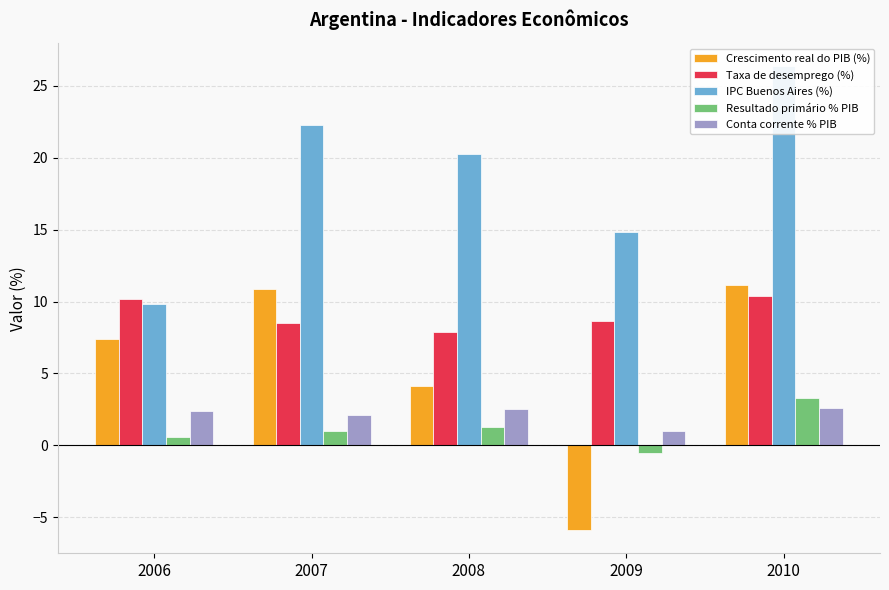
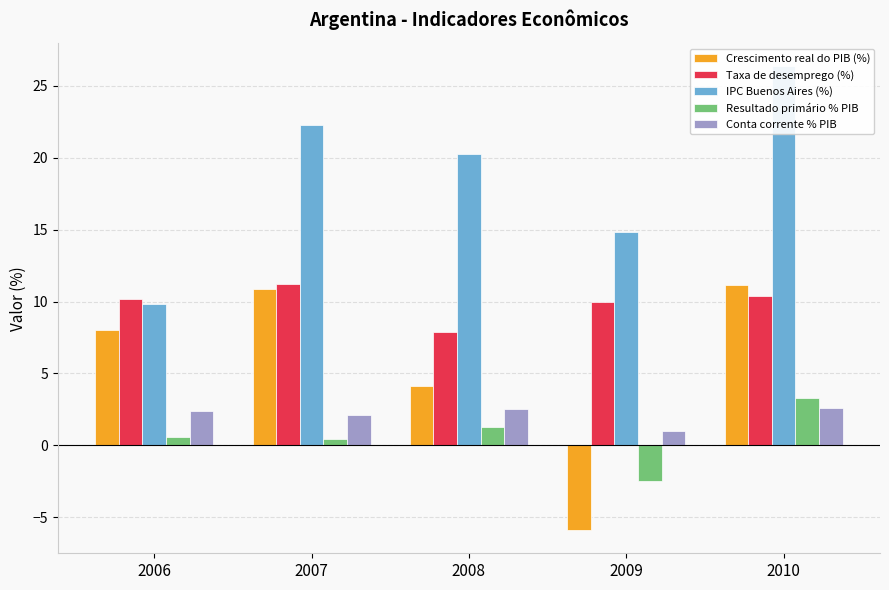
  {
    "Crescimento real do PIB (%)": {
-     "2006": 7.4,
+     "2006": 8.0,
      "2007": 10.8,
      "2008": 4.1,
      "2009": -5.9,
      "2010": 11.1
    },
    "Taxa de desemprego (%)": {
      "2006": 10.2,
-     "2007": 8.5,
+     "2007": 11.2,
      "2008": 7.9,
-     "2009": 8.7,
+     "2009": 10.0,
      "2010": 10.4
    },
    "Resultado primário % PIB": {
      "2006": 0.6,
-     "2007": 1.0,
+     "2007": 0.5,
      "2008": 1.3,
-     "2009": -0.6,
+     "2009": -2.5,
      "2010": 3.3
    }
  }
